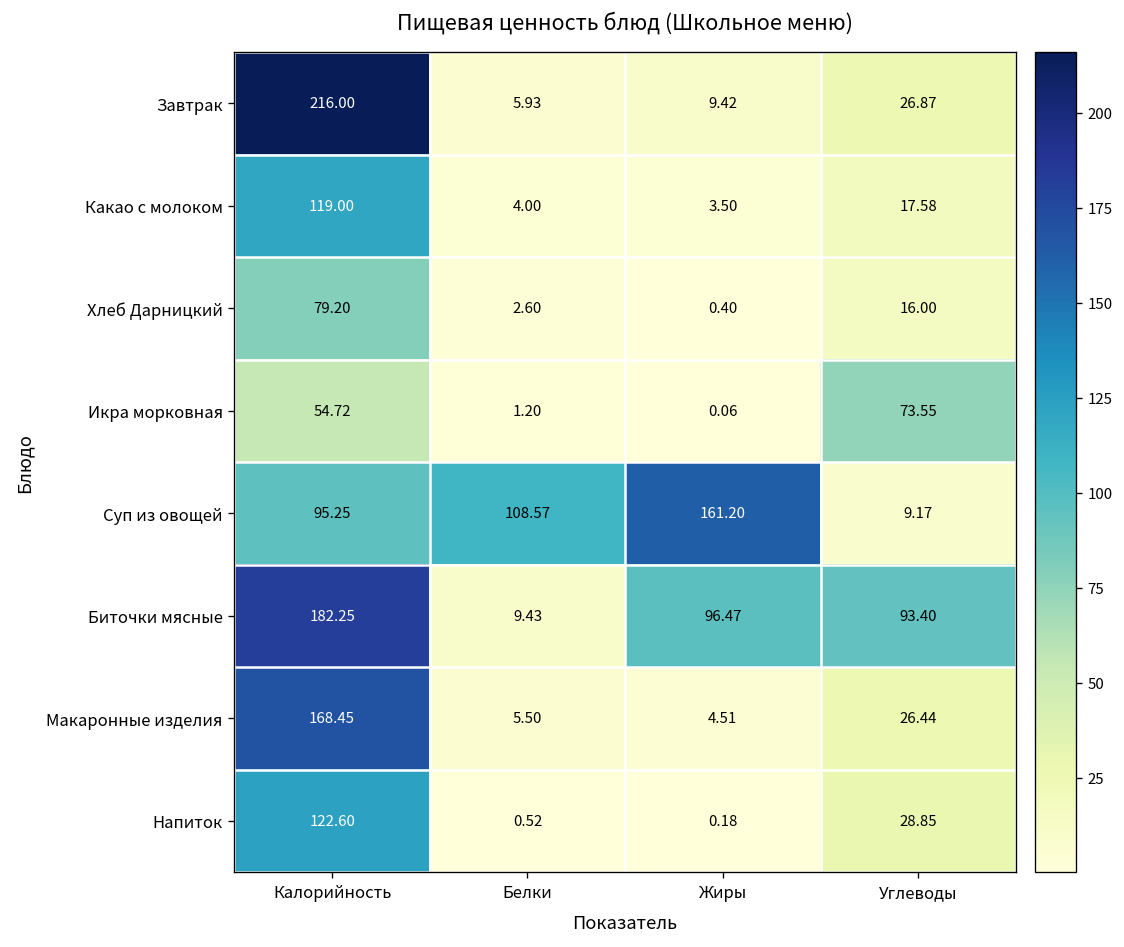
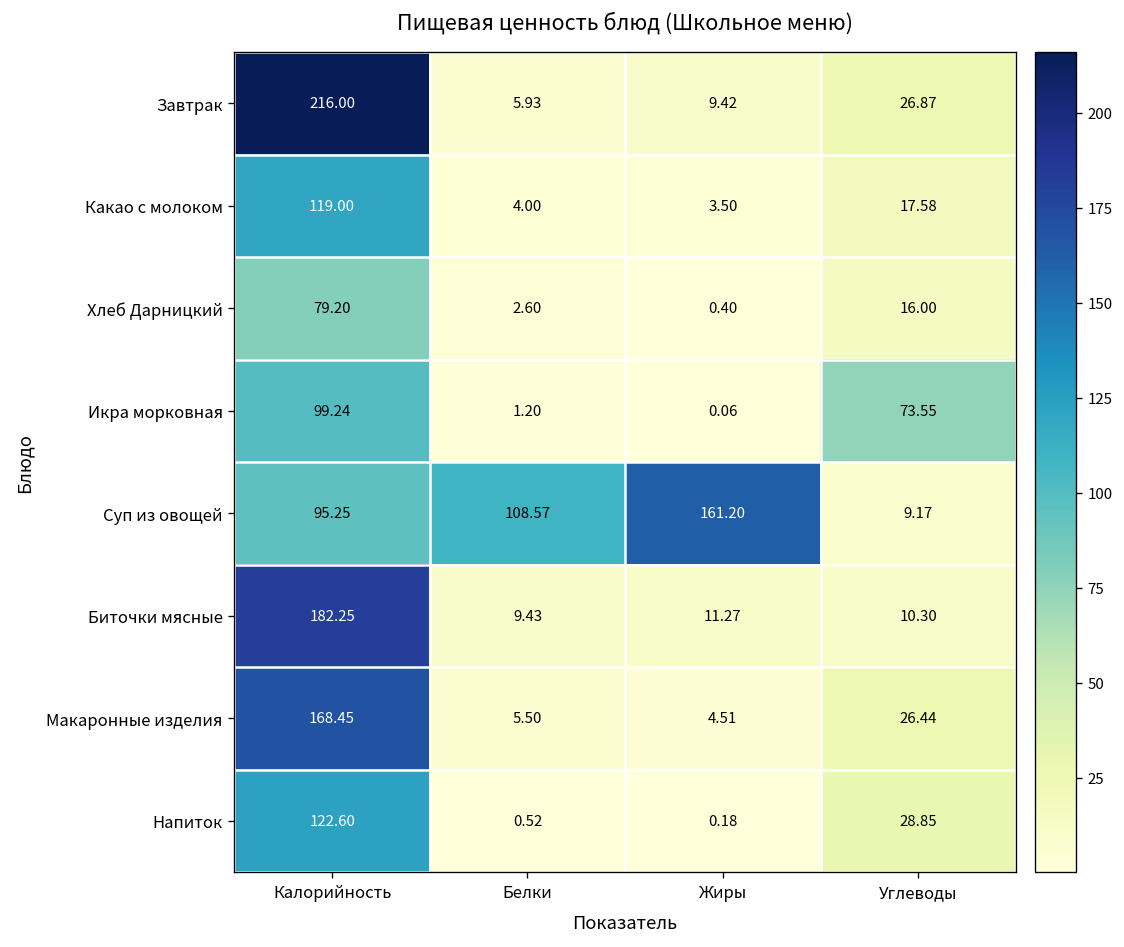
  {
    "Завтрак": {
      "Калорийность": 216.00,
      "Белки": 5.93,
      "Жиры": 9.42,
      "Углеводы": 26.87
    },
    "Какао с молоком": {
      "Калорийность": 119.00,
      "Белки": 4.00,
      "Жиры": 3.50,
      "Углеводы": 17.58
    },
    "Хлеб Дарницкий": {
      "Калорийность": 79.20,
      "Белки": 2.60,
      "Жиры": 0.40,
      "Углеводы": 16.00
    },
    "Икра морковная": {
-     "Калорийность": 54.72,
+     "Калорийность": 99.24,
      "Белки": 1.20,
      "Жиры": 0.06,
      "Углеводы": 73.55
    },
    "Суп из овощей": {
      "Калорийность": 95.25,
      "Белки": 108.57,
      "Жиры": 161.20,
      "Углеводы": 9.17
    },
    "Биточки мясные": {
      "Калорийность": 182.25,
      "Белки": 9.43,
-     "Жиры": 96.47,
-     "Углеводы": 93.40
+     "Жиры": 11.27,
+     "Углеводы": 10.30
    },
    "Макаронные изделия": {
      "Калорийность": 168.45,
      "Белки": 5.50,
      "Жиры": 4.51,
      "Углеводы": 26.44
    },
    "Напиток": {
      "Калорийность": 122.60,
      "Белки": 0.52,
      "Жиры": 0.18,
      "Углеводы": 28.85
    }
  }
